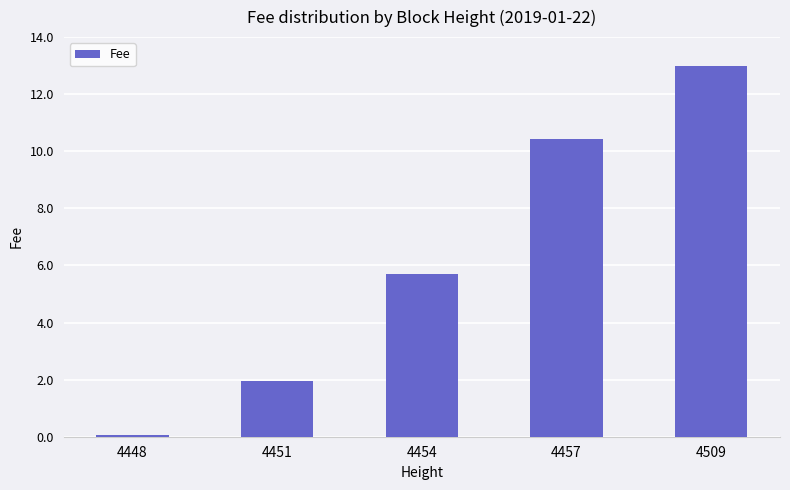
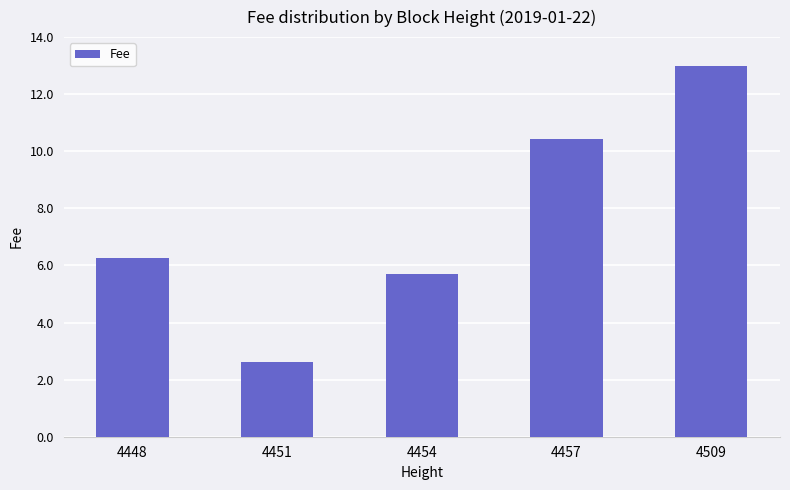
  {
-   "4448": 0.1,
-   "4451": 2.0,
+   "4448": 6.2,
+   "4451": 2.6,
    "4454": 5.7,
    "4457": 10.4,
    "4509": 13.0
  }
